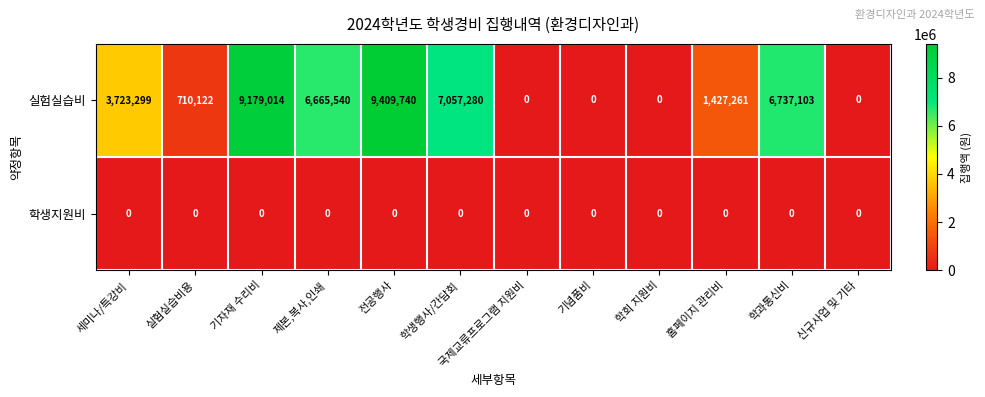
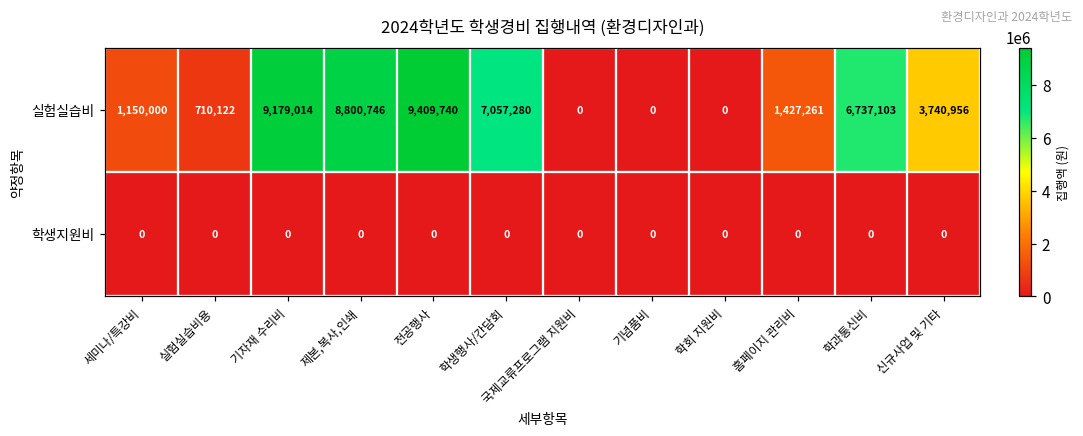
  {
    "실험실습비": {
-     "세미나/특강비": "3,723,299",
+     "세미나/특강비": "1,150,000",
      "실험실습비용": "710,122",
      "기자재 수리비": "9,179,014",
-     "제본,복사,인쇄": "6,665,540",
+     "제본,복사,인쇄": "8,800,746",
      "전공행사": "9,409,740",
      "학생행사/간담회": "7,057,280",
      "국제교류프로그램 지원비": "0",
      "기념품비": "0",
      "학회 지원비": "0",
      "홈페이지 관리비": "1,427,261",
      "학과통신비": "6,737,103",
-     "신규사업 및 기타": "0"
+     "신규사업 및 기타": "3,740,956"
    },
    "학생지원비": {
      "세미나/특강비": "0",
      "실험실습비용": "0",
      "기자재 수리비": "0",
      "제본,복사,인쇄": "0",
      "전공행사": "0",
      "학생행사/간담회": "0",
      "국제교류프로그램 지원비": "0",
      "기념품비": "0",
      "학회 지원비": "0",
      "홈페이지 관리비": "0",
      "학과통신비": "0",
      "신규사업 및 기타": "0"
    }
  }
